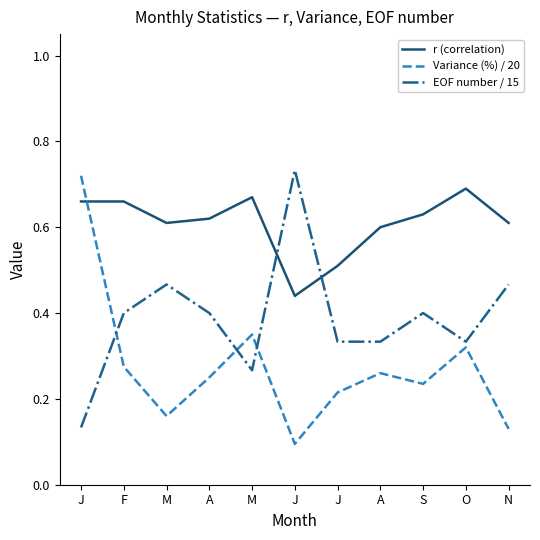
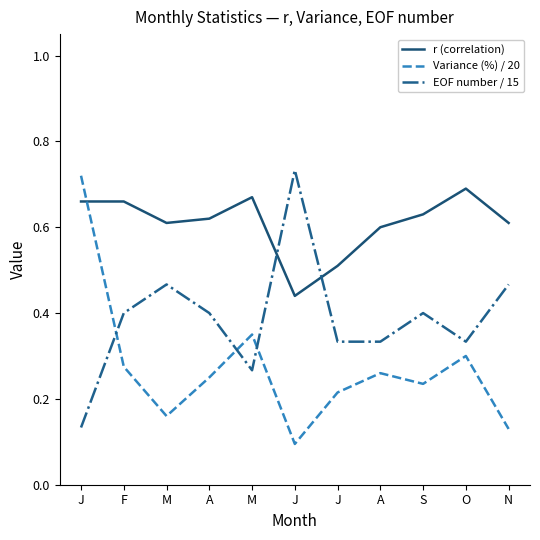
  {
    "Variance (%) / 20": {
      "F": 0.28,
      "S": 0.24,
-     "O": 0.32,
+     "O": 0.30,
      "N": 0.13
    }
  }
